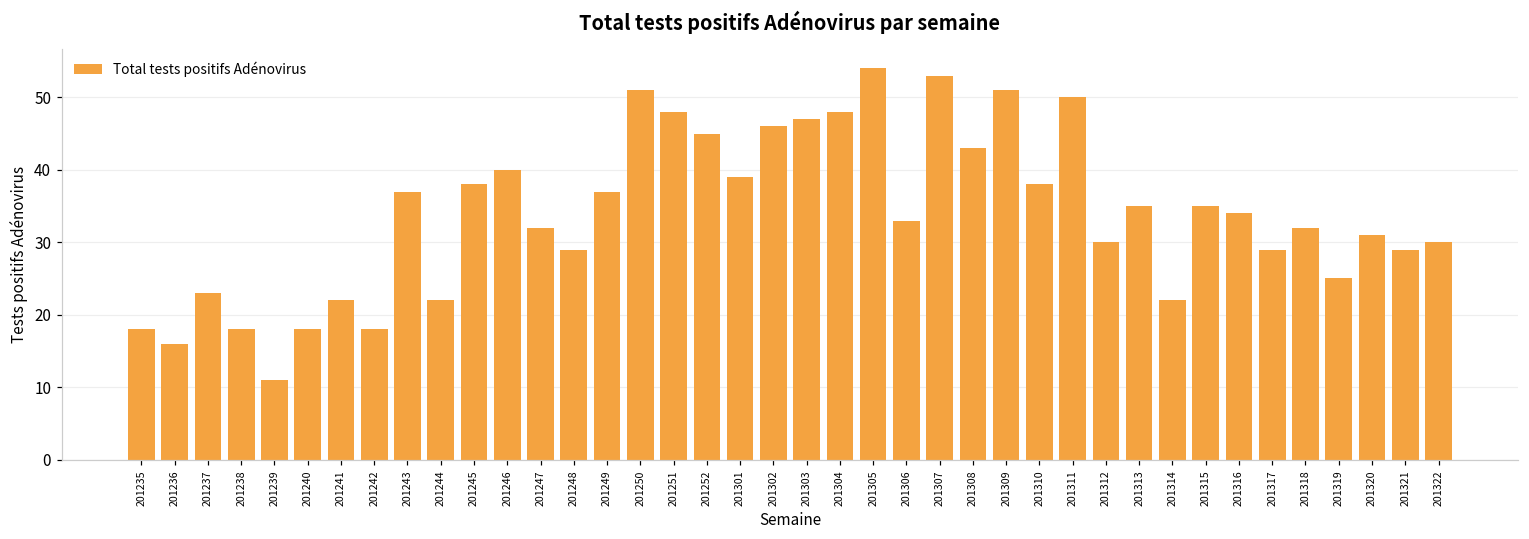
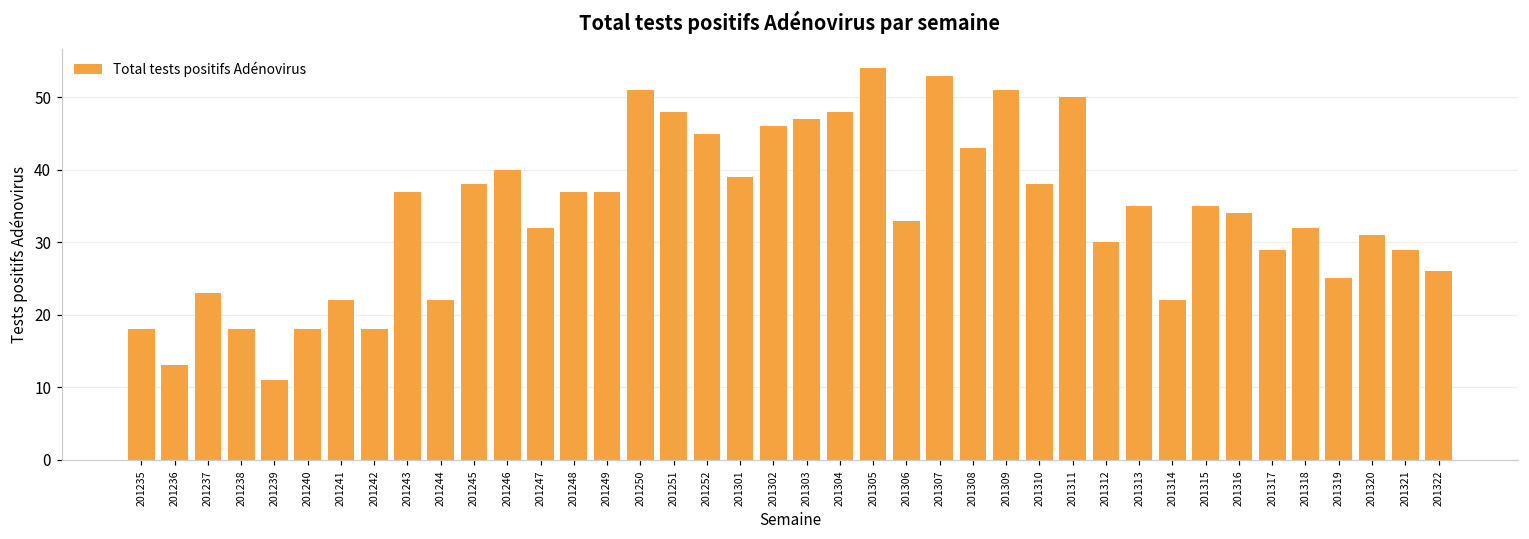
  {
    "201235": 18,
-   "201236": 16,
+   "201236": 13,
    "201237": 23,
    "201238": 18,
    "201239": 11,
    "201240": 18,
    "201241": 22,
    "201242": 18,
    "201243": 37,
    "201244": 22,
    "201245": 38,
    "201246": 40,
    "201247": 32,
-   "201248": 29,
+   "201248": 37,
    "201249": 37,
    "201250": 51,
    "201251": 48,
    "201252": 45,
    "201301": 39,
    "201302": 46,
    "201303": 47,
    "201304": 48,
    "201305": 54,
    "201306": 33,
    "201307": 53,
    "201308": 43,
    "201309": 51,
    "201310": 38,
    "201311": 50,
    "201312": 30,
    "201313": 35,
    "201314": 22,
    "201315": 35,
    "201316": 34,
    "201317": 29,
    "201318": 32,
    "201319": 25,
    "201320": 31,
    "201321": 29,
-   "201322": 30
+   "201322": 26
  }
